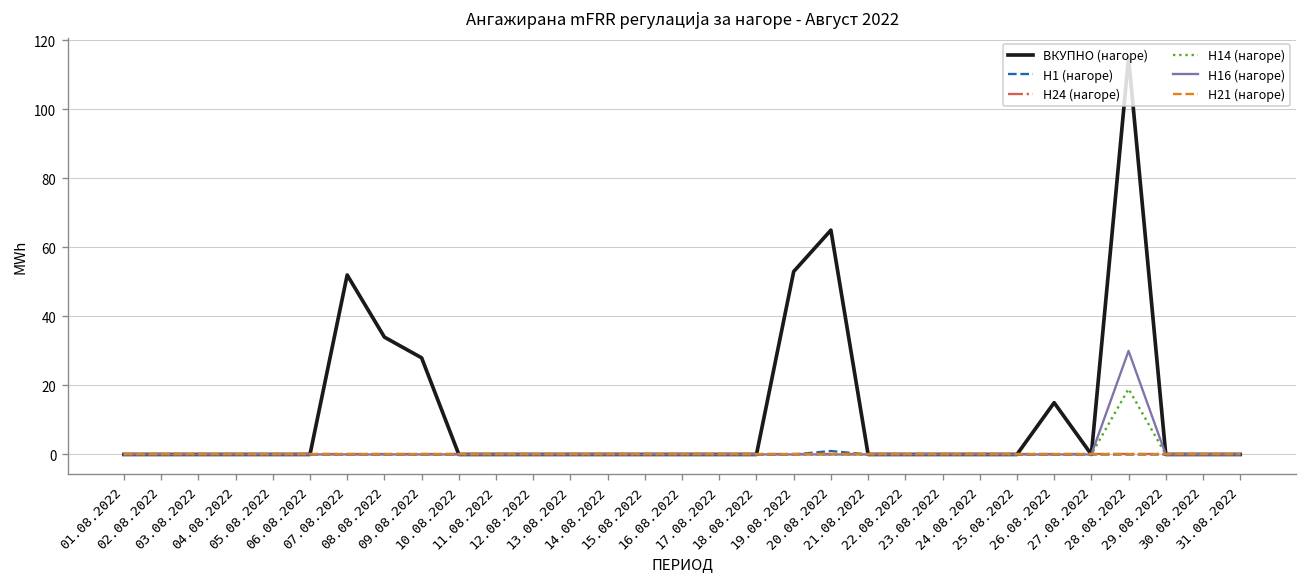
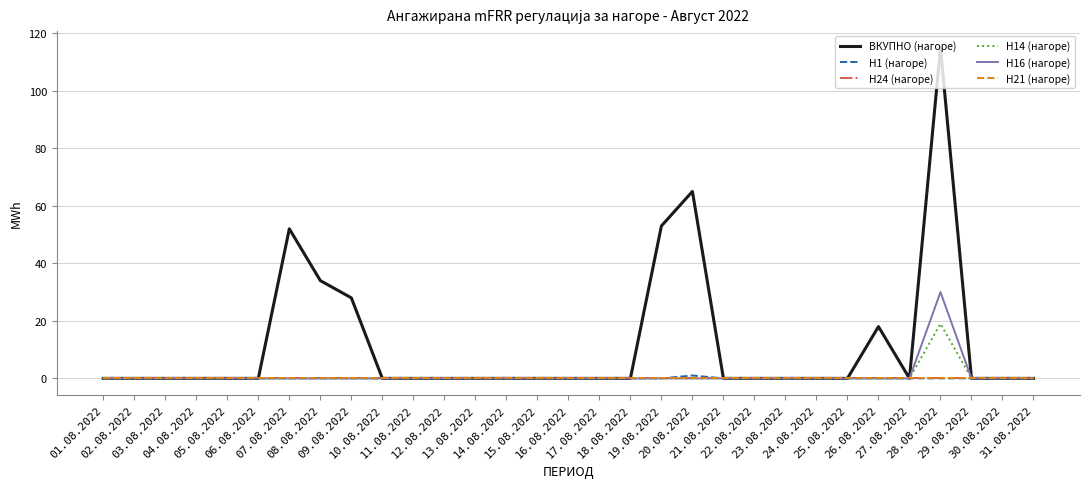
  {
    "ВКУПНО (нагоре)": {
      "07.08.2022": 52,
      "08.08.2022": 34,
      "09.08.2022": 28,
      "19.08.2022": 53,
      "20.08.2022": 65,
-     "26.08.2022": 15
+     "26.08.2022": 18
    },
    "H1 (нагоре)": {
      "20.08.2022": 1
    },
    "H14 (нагоре)": {
      "28.08.2022": 19
    },
    "H16 (нагоре)": {
      "28.08.2022": 30
    }
  }
